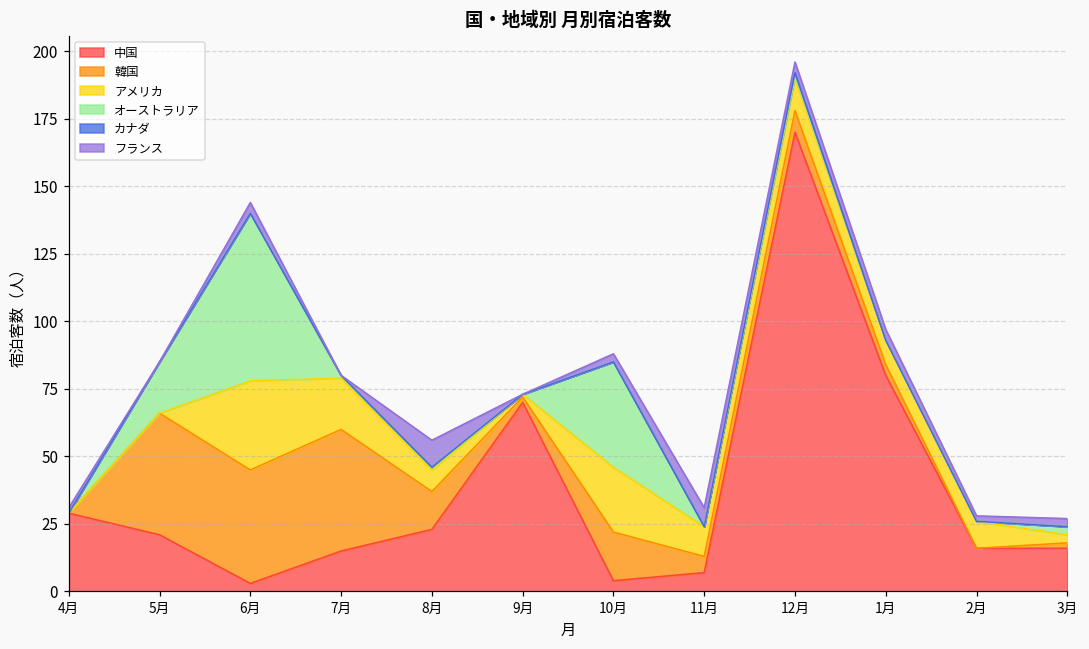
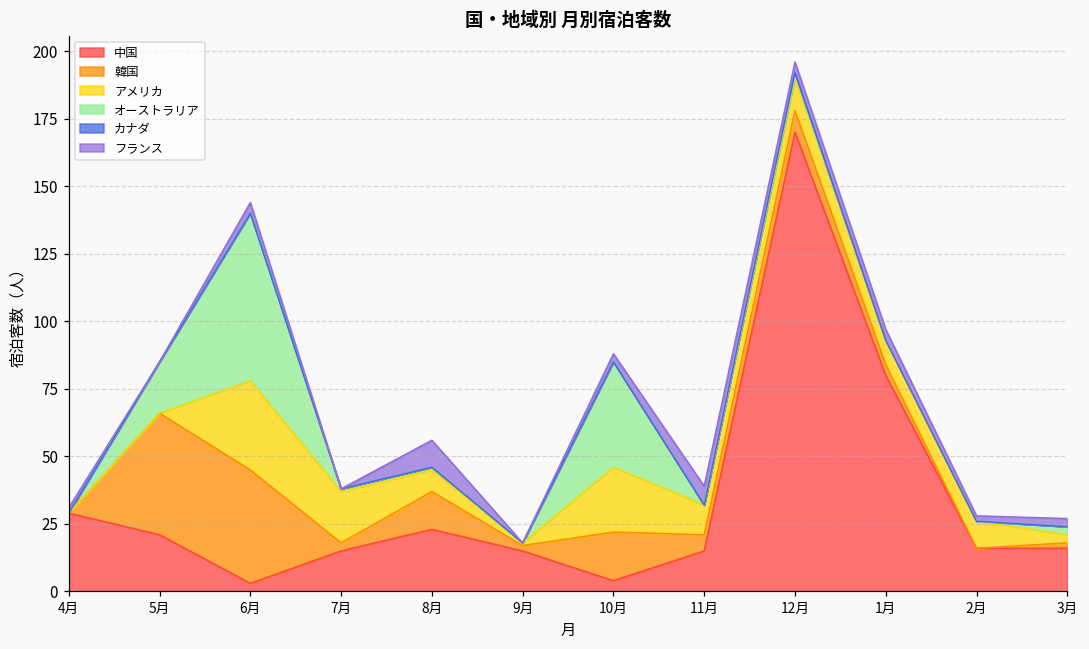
  {
    "中国": {
      "5月": 21,
      "6月": 3,
      "7月": 15,
      "8月": 23,
-     "9月": 70,
+     "9月": 15,
      "10月": 4,
-     "11月": 7,
+     "11月": 15,
      "12月": 170,
      "1月": 80,
      "3月": 16
    },
    "韓国": {
      "6月": 42,
-     "7月": 45,
+     "7月": 3,
      "8月": 14,
      "10月": 18,
      "11月": 6,
      "12月": 8,
      "1月": 4,
      "3月": 2
    },
    "アメリカ": {
      "6月": 33,
      "10月": 24,
      "3月": 3
    },
    "フランス": {
      "4月": 2,
      "6月": 4,
      "8月": 10,
      "10月": 3,
      "11月": 7,
      "12月": 4,
      "1月": 4,
      "2月": 2,
      "3月": 3
    }
  }
